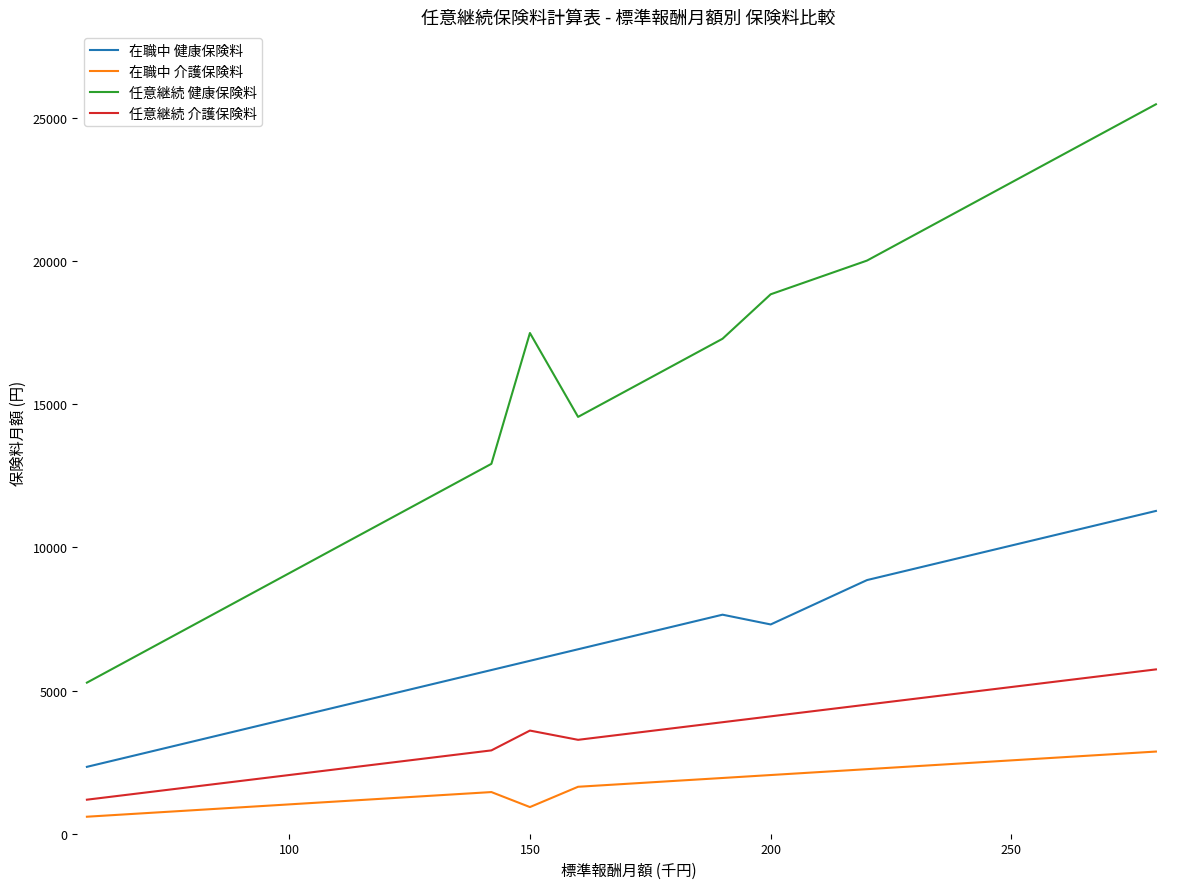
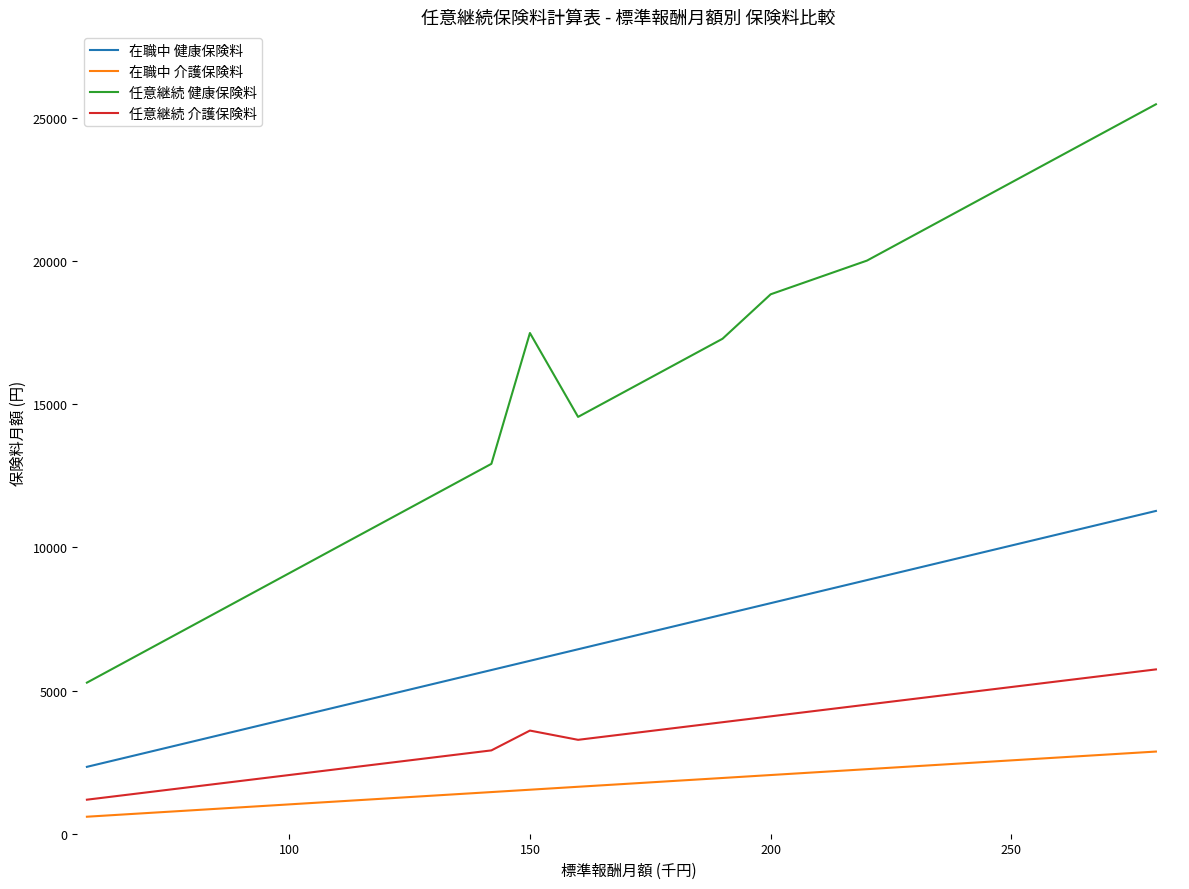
  {
    "在職中 健康保険料": {
      "150": 6000,
-     "200": 7300
+     "200": 8100
    },
    "在職中 介護保険料": {
-     "150": 900,
+     "150": 1500,
      "200": 2100
    },
    "任意継続 健康保険料": {
      "150": 17500,
      "200": 18800
    },
    "任意継続 介護保険料": {
      "150": 3600,
      "200": 4100
    }
  }
